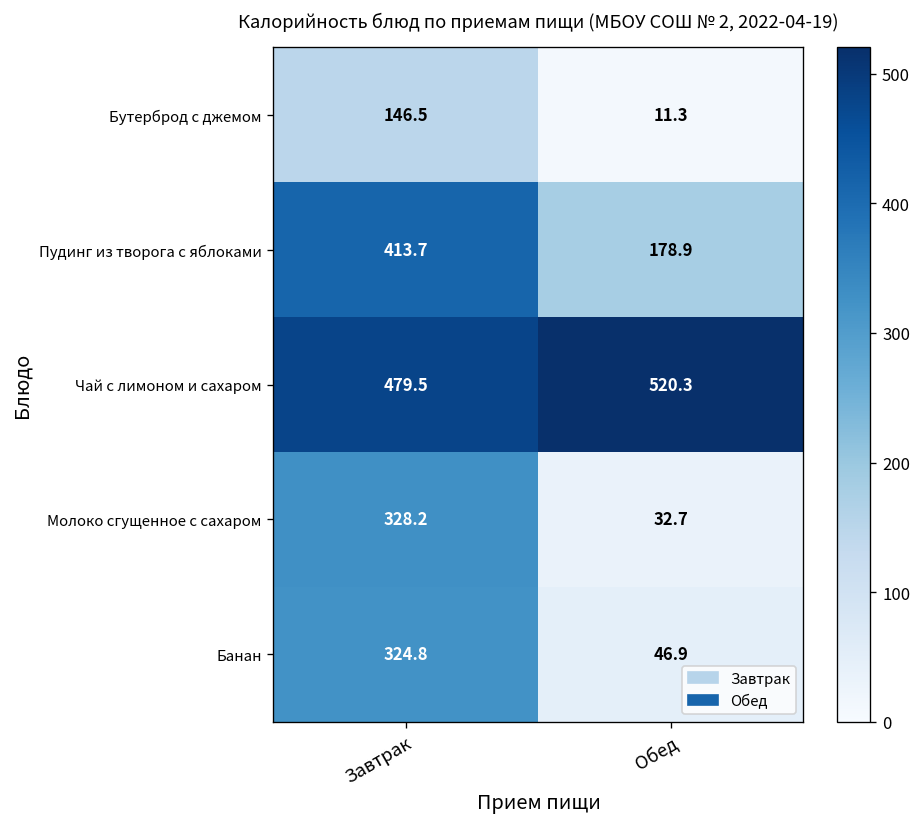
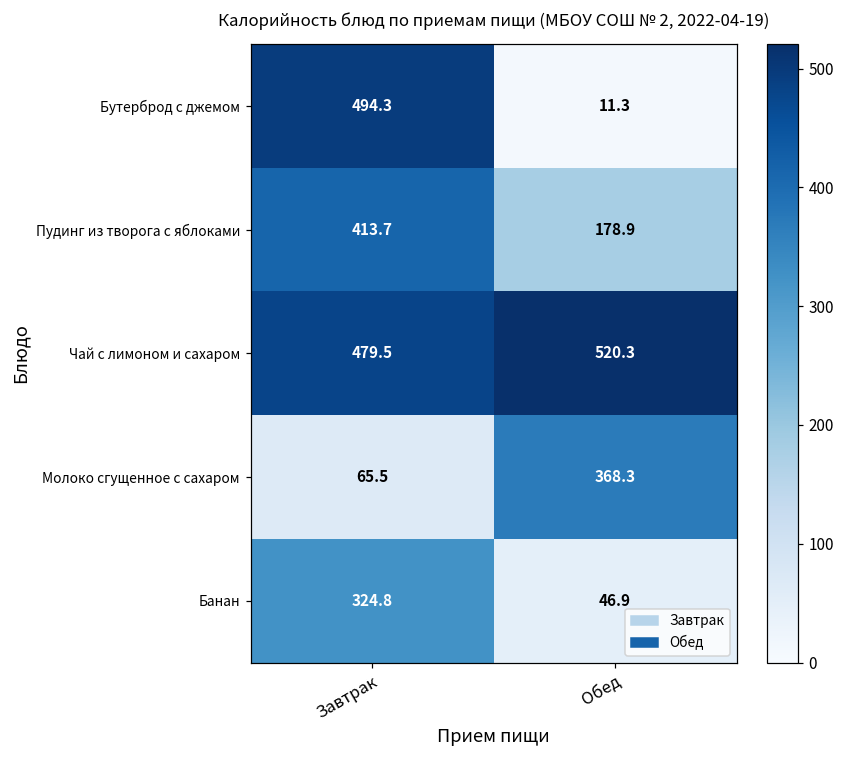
  {
    "Бутерброд с джемом": {
-     "Завтрак": 146.5,
+     "Завтрак": 494.3,
      "Обед": 11.3
    },
    "Пудинг из творога с яблоками": {
      "Завтрак": 413.7,
      "Обед": 178.9
    },
    "Чай с лимоном и сахаром": {
      "Завтрак": 479.5,
      "Обед": 520.3
    },
    "Молоко сгущенное с сахаром": {
-     "Завтрак": 328.2,
-     "Обед": 32.7
+     "Завтрак": 65.5,
+     "Обед": 368.3
    },
    "Банан": {
      "Завтрак": 324.8,
      "Обед": 46.9
    }
  }
